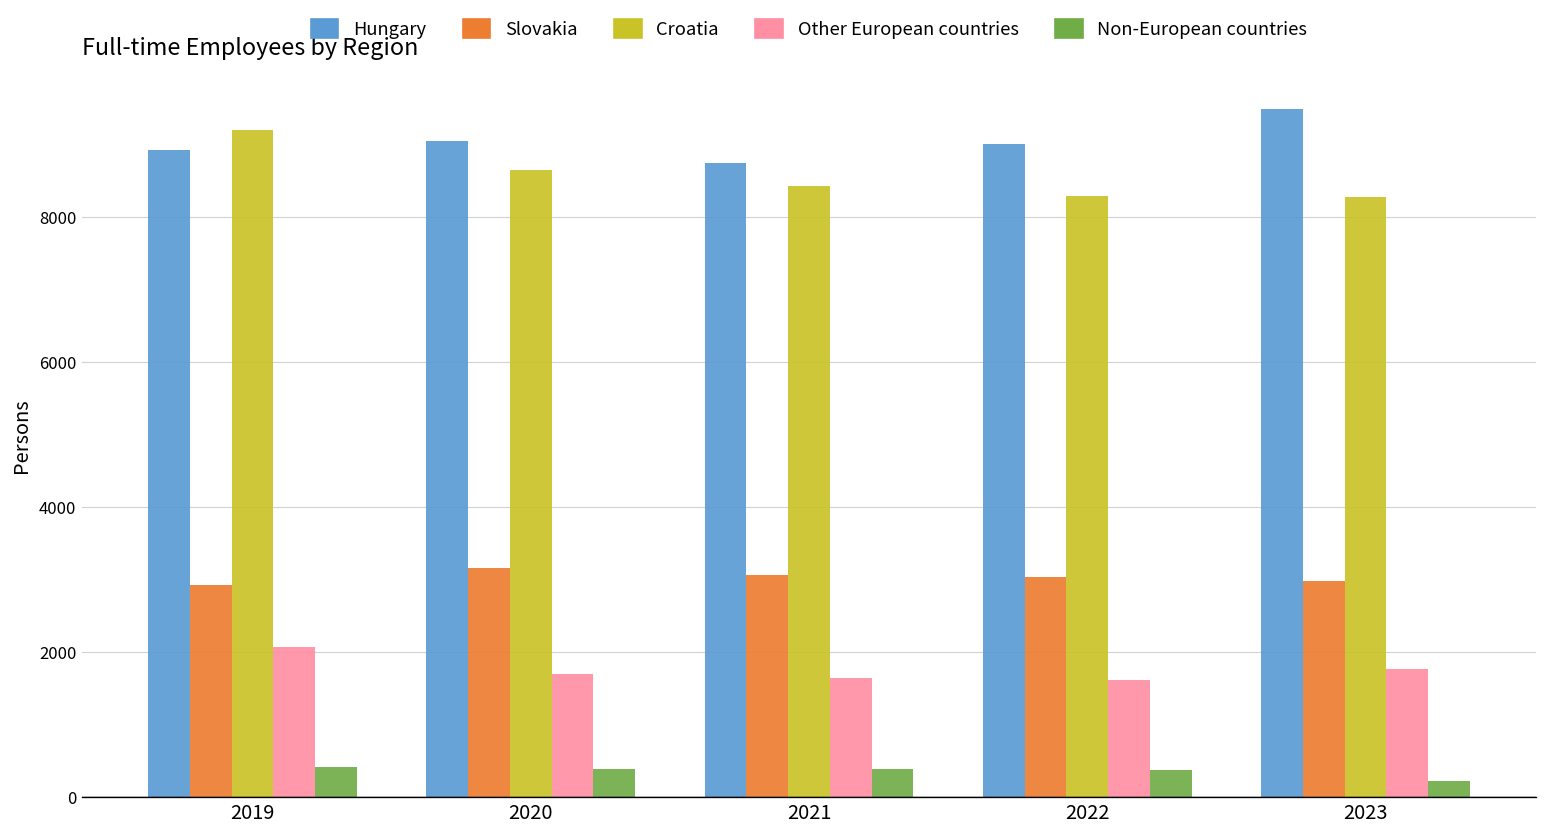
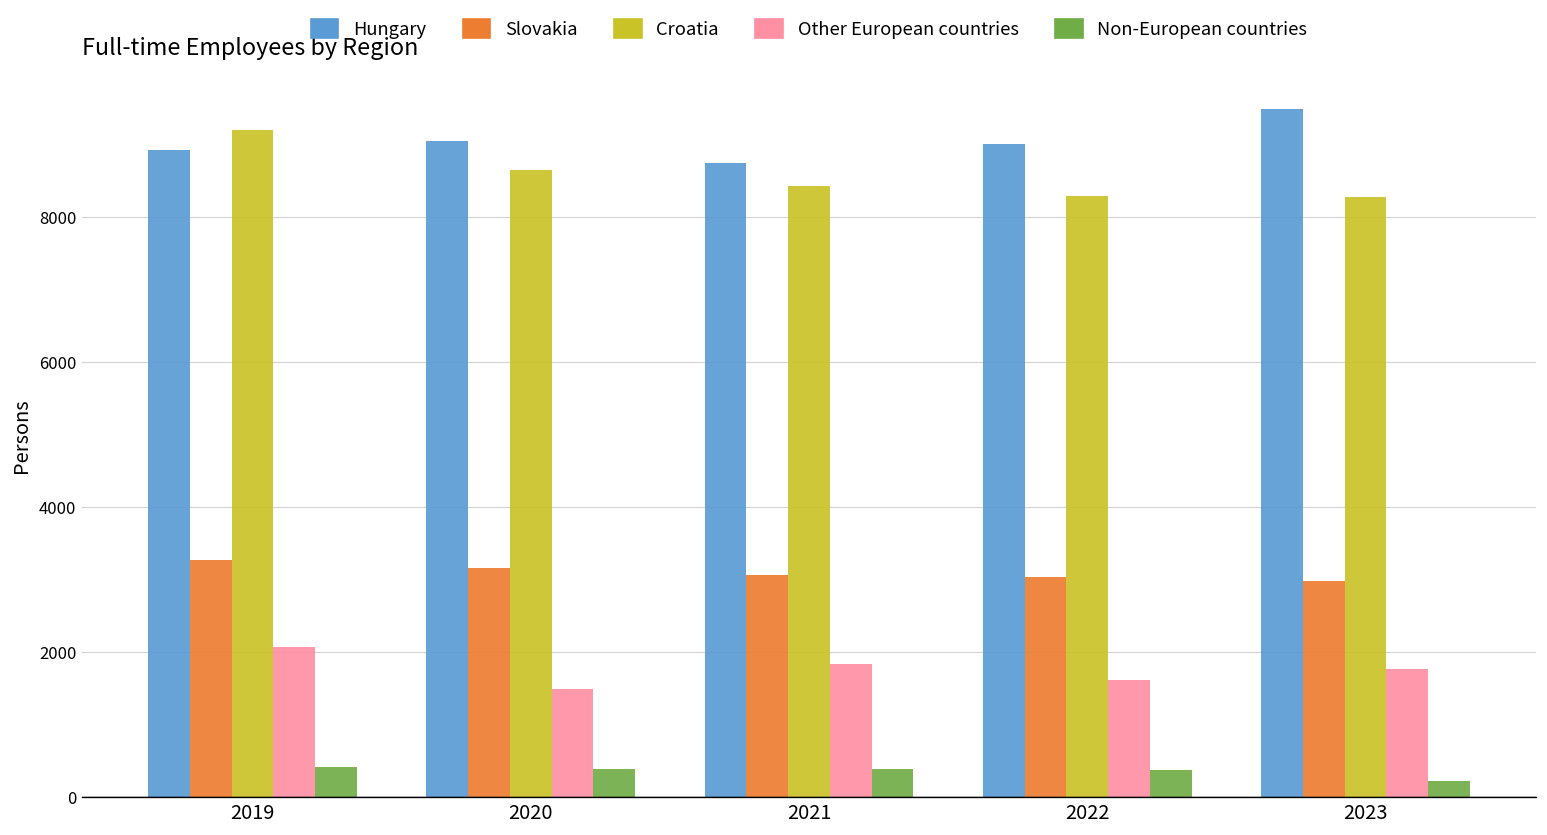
  {
    "Hungary": {
      "2019": 8900,
      "2020": 9000,
      "2021": 8700,
      "2022": 9000,
      "2023": 9500
    },
    "Slovakia": {
-     "2019": 2900,
+     "2019": 3300,
      "2020": 3200,
      "2021": 3100,
      "2022": 3000,
      "2023": 3000
    },
    "Croatia": {
      "2019": 9200,
      "2020": 8600,
      "2021": 8400,
      "2022": 8300,
      "2023": 8300
    },
    "Other European countries": {
      "2019": 2100,
-     "2020": 1700,
-     "2021": 1600,
+     "2020": 1500,
+     "2021": 1800,
      "2022": 1600,
      "2023": 1800
    },
    "Non-European countries": {
      "2019": 400,
      "2020": 400,
      "2021": 400,
      "2022": 400,
      "2023": 200
    }
  }
